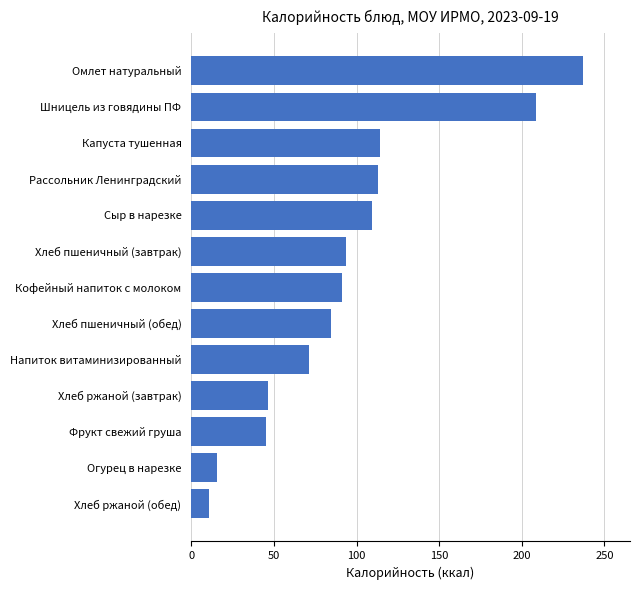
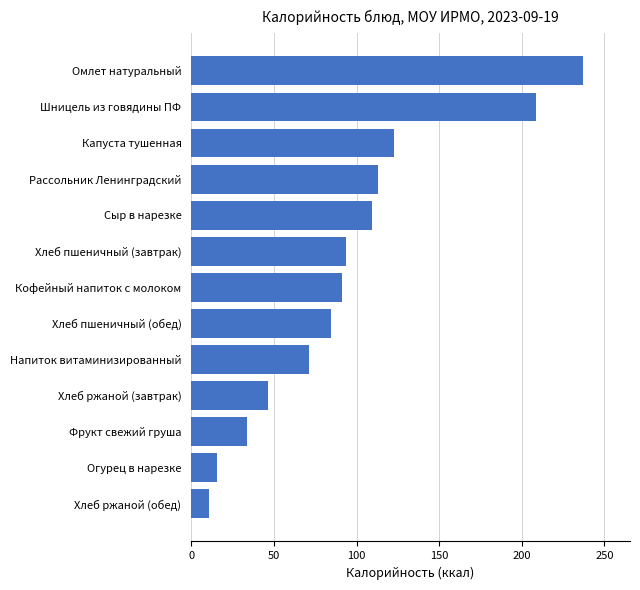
  {
    "Омлет натуральный": 237,
    "Шницель из говядины ПФ": 209,
-   "Капуста тушенная": 114,
+   "Капуста тушенная": 123,
    "Рассольник Ленинградский": 113,
    "Сыр в нарезке": 109,
    "Хлеб пшеничный (завтрак)": 94,
    "Кофейный напиток с молоком": 91,
    "Хлеб пшеничный (обед)": 85,
    "Напиток витаминизированный": 71,
    "Хлеб ржаной (завтрак)": 46,
-   "Фрукт свежий груша": 46,
+   "Фрукт свежий груша": 34,
    "Огурец в нарезке": 15,
    "Хлеб ржаной (обед)": 11
  }
